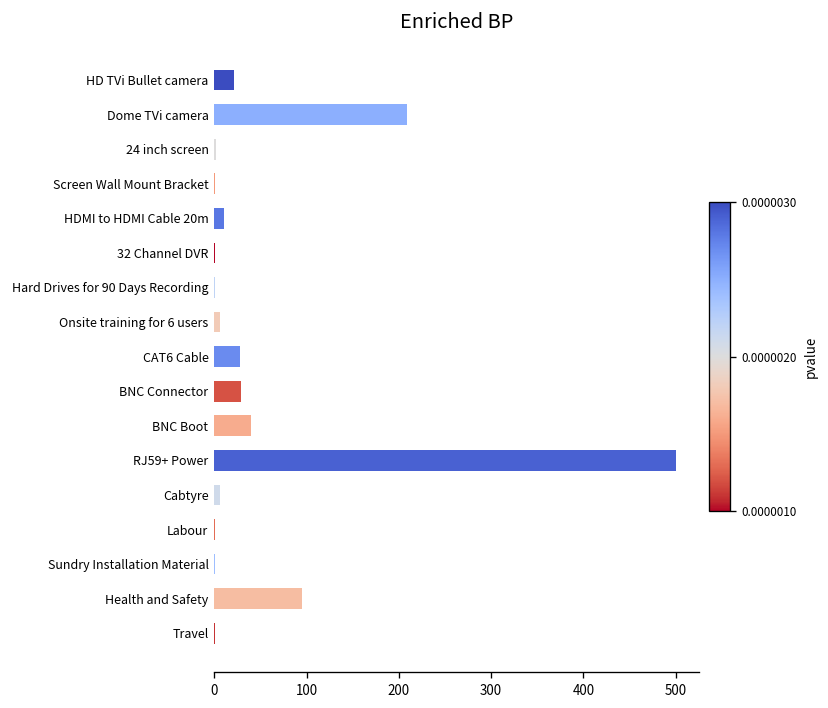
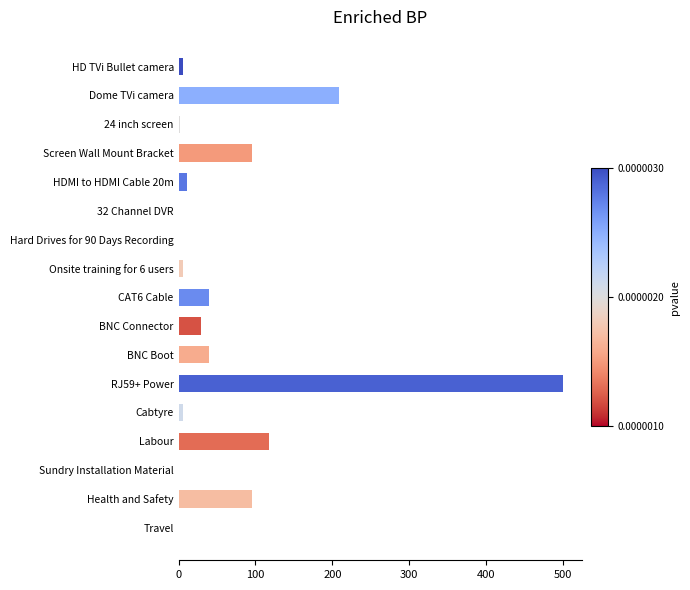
  {
-   "HD TVi Bullet camera": 20,
+   "HD TVi Bullet camera": 10,
    "Dome TVi camera": 210,
-   "Screen Wall Mount Bracket": 0,
+   "Screen Wall Mount Bracket": 100,
    "HDMI to HDMI Cable 20m": 10,
    "Onsite training for 6 users": 10,
-   "CAT6 Cable": 30,
+   "CAT6 Cable": 40,
    "BNC Connector": 30,
    "BNC Boot": 40,
    "RJ59+ Power": 500,
    "Cabtyre": 10,
-   "Labour": 0,
+   "Labour": 120,
    "Health and Safety": 100
  }
